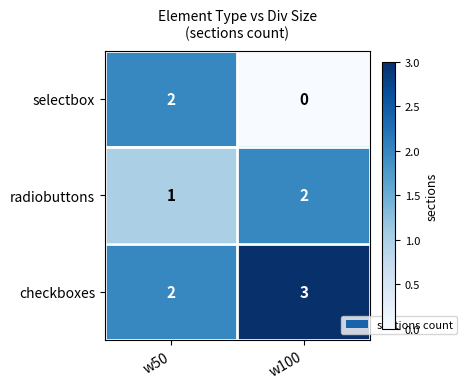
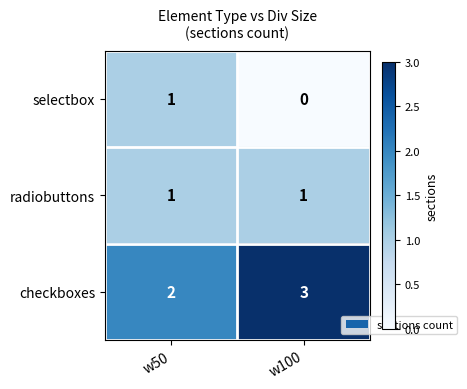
  {
    "selectbox": {
-     "w50": 2,
+     "w50": 1,
      "w100": 0
    },
    "radiobuttons": {
      "w50": 1,
-     "w100": 2
+     "w100": 1
    },
    "checkboxes": {
      "w50": 2,
      "w100": 3
    }
  }
